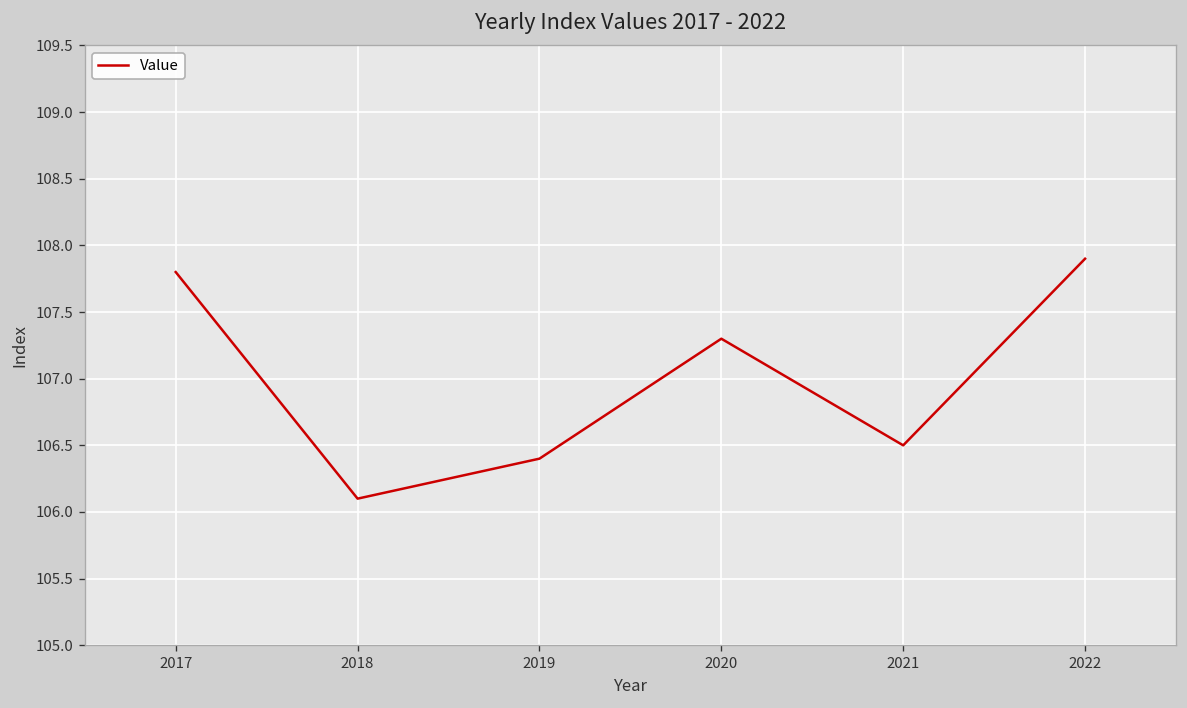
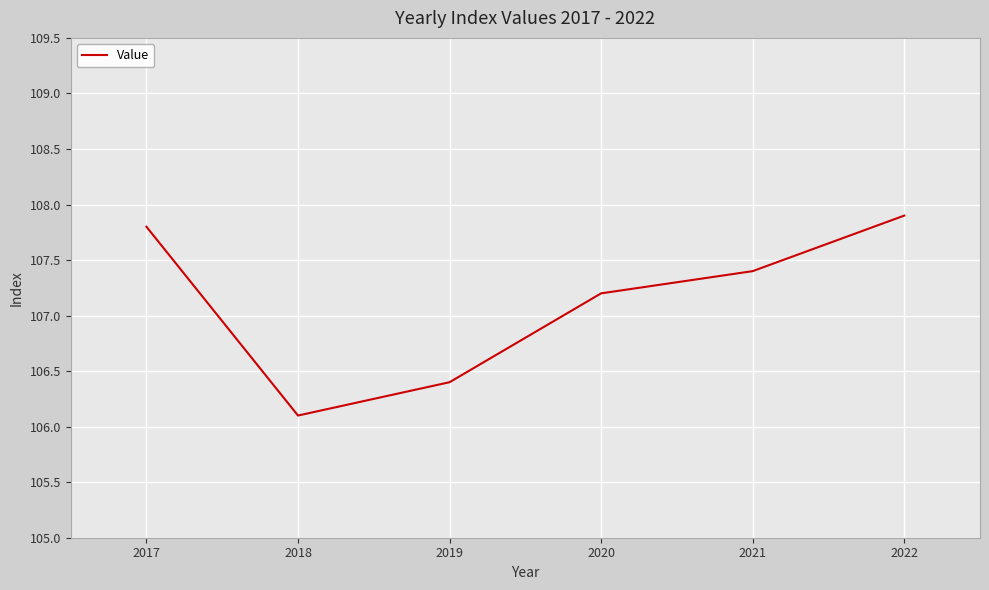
  {
    "2017": 107.8,
    "2018": 106.1,
    "2019": 106.4,
-   "2020": 107.3,
-   "2021": 106.5,
+   "2020": 107.2,
+   "2021": 107.4,
    "2022": 107.9
  }
